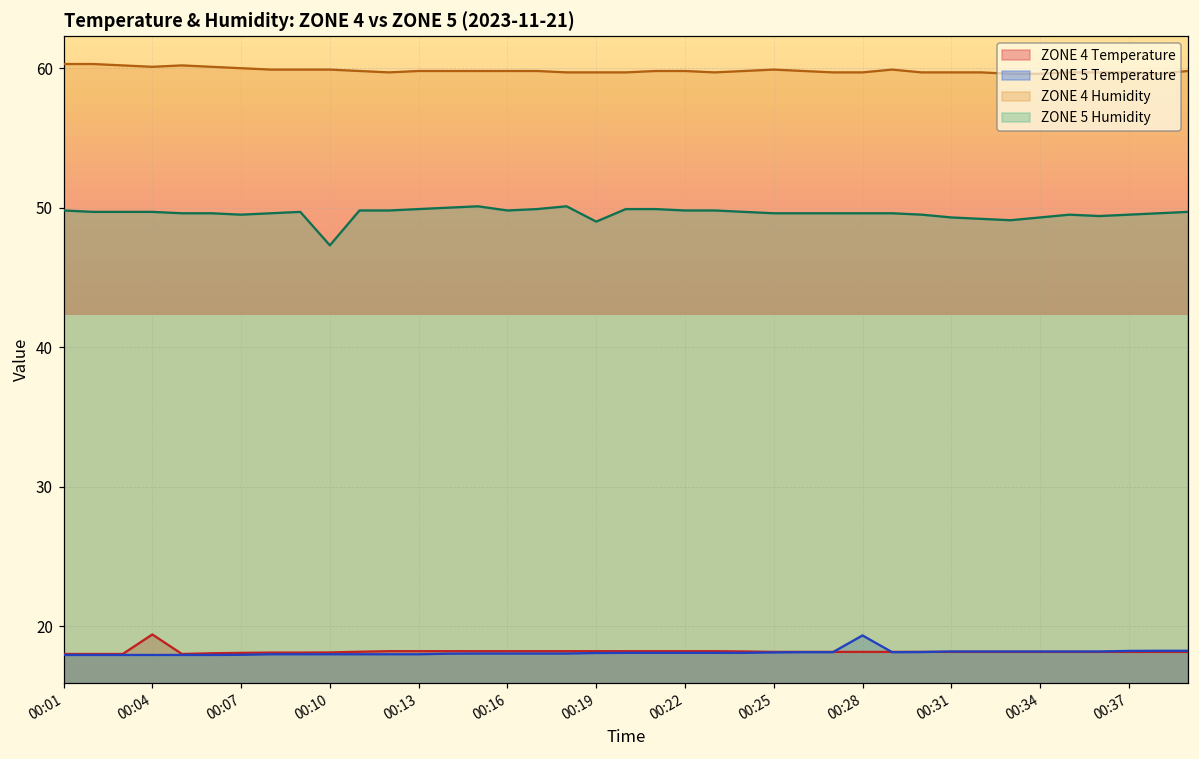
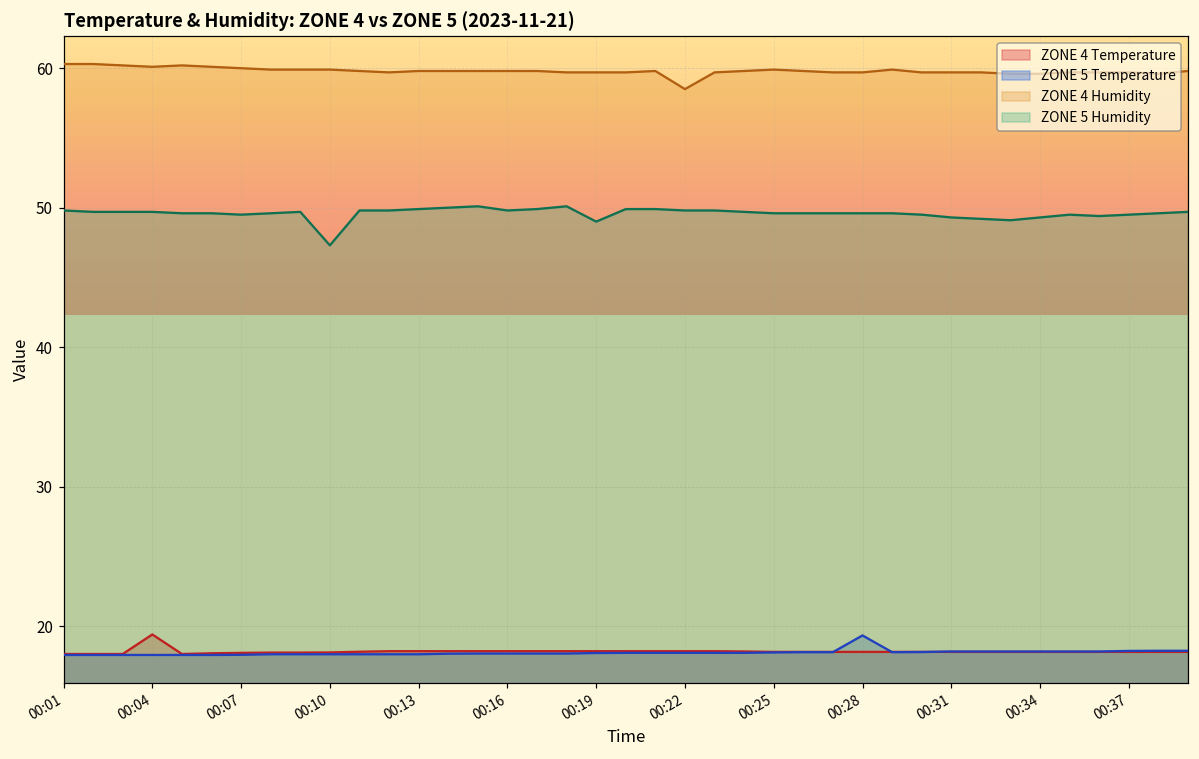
  {
    "ZONE 4 Temperature": {
      "00:04": 19.4,
      "00:13": 18.2,
      "00:28": 18.2
    },
    "ZONE 5 Temperature": {
      "00:04": 17.9,
      "00:13": 18.0,
      "00:28": 19.3
    },
    "ZONE 4 Humidity": {
      "00:01": 60.3,
      "00:04": 60.1,
      "00:07": 60.0,
      "00:10": 59.9,
      "00:13": 59.8,
      "00:16": 59.8,
      "00:19": 59.7,
-     "00:22": 59.8,
+     "00:22": 58.5,
      "00:25": 59.9,
      "00:28": 59.7,
      "00:31": 59.7
    },
    "ZONE 5 Humidity": {
      "00:01": 49.8,
      "00:04": 49.7,
      "00:07": 49.5,
      "00:10": 47.3,
      "00:13": 49.9,
      "00:16": 49.8,
      "00:19": 49.0,
      "00:22": 49.8,
      "00:25": 49.6,
      "00:28": 49.6,
      "00:31": 49.3,
      "00:34": 49.3,
      "00:37": 49.5
    }
  }
